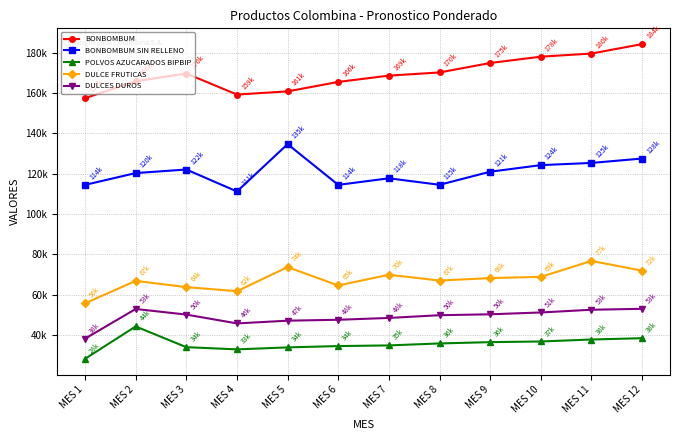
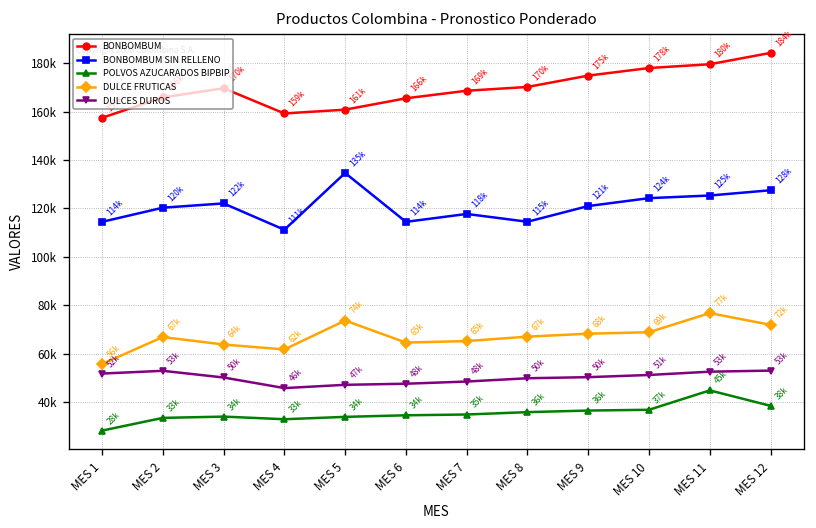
  {
    "BONBOMBUM": {
      "MES 4": "159k",
      "MES 5": "161k",
      "MES 6": "166k",
      "MES 7": "169k",
      "MES 8": "170k",
      "MES 9": "175k",
      "MES 10": "178k",
      "MES 11": "180k",
      "MES 12": "184k"
    },
    "BONBOMBUM SIN RELLENO": {
      "MES 1": "114k",
      "MES 2": "120k",
      "MES 3": "122k",
      "MES 4": "111k",
      "MES 5": "135k",
      "MES 6": "114k",
      "MES 7": "118k",
      "MES 8": "115k",
      "MES 9": "121k",
      "MES 10": "124k",
      "MES 11": "125k",
      "MES 12": "128k"
    },
    "POLVOS AZUCARADOS BIPBIP": {
      "MES 1": "28k",
-     "MES 2": "44k",
+     "MES 2": "33k",
      "MES 3": "34k",
      "MES 4": "33k",
      "MES 5": "34k",
      "MES 6": "34k",
      "MES 7": "35k",
      "MES 8": "36k",
      "MES 9": "36k",
      "MES 10": "37k",
-     "MES 11": "38k",
+     "MES 11": "45k",
      "MES 12": "38k"
    },
    "DULCE FRUTICAS": {
      "MES 1": "56k",
      "MES 2": "67k",
      "MES 3": "64k",
      "MES 4": "62k",
      "MES 5": "74k",
      "MES 6": "65k",
-     "MES 7": "70k",
+     "MES 7": "65k",
      "MES 8": "67k",
      "MES 9": "68k",
      "MES 10": "69k",
      "MES 11": "77k",
      "MES 12": "72k"
    },
    "DULCES DUROS": {
-     "MES 1": "38k",
+     "MES 1": "52k",
      "MES 2": "53k",
      "MES 3": "50k",
      "MES 4": "46k",
      "MES 5": "47k",
      "MES 6": "48k",
      "MES 7": "48k",
      "MES 8": "50k",
      "MES 9": "50k",
      "MES 10": "51k",
      "MES 11": "53k",
      "MES 12": "53k"
    }
  }
